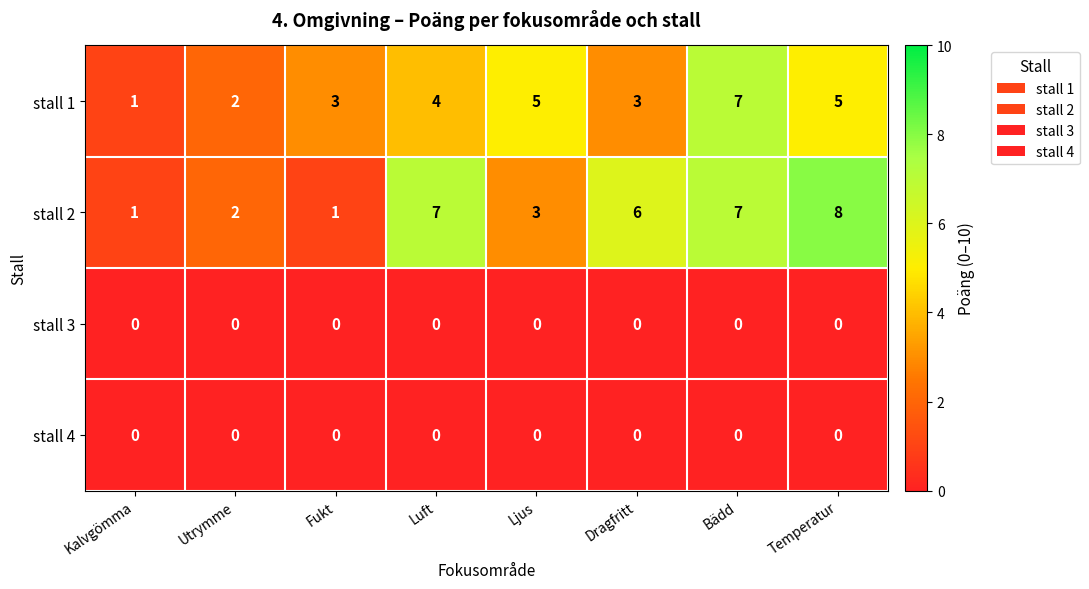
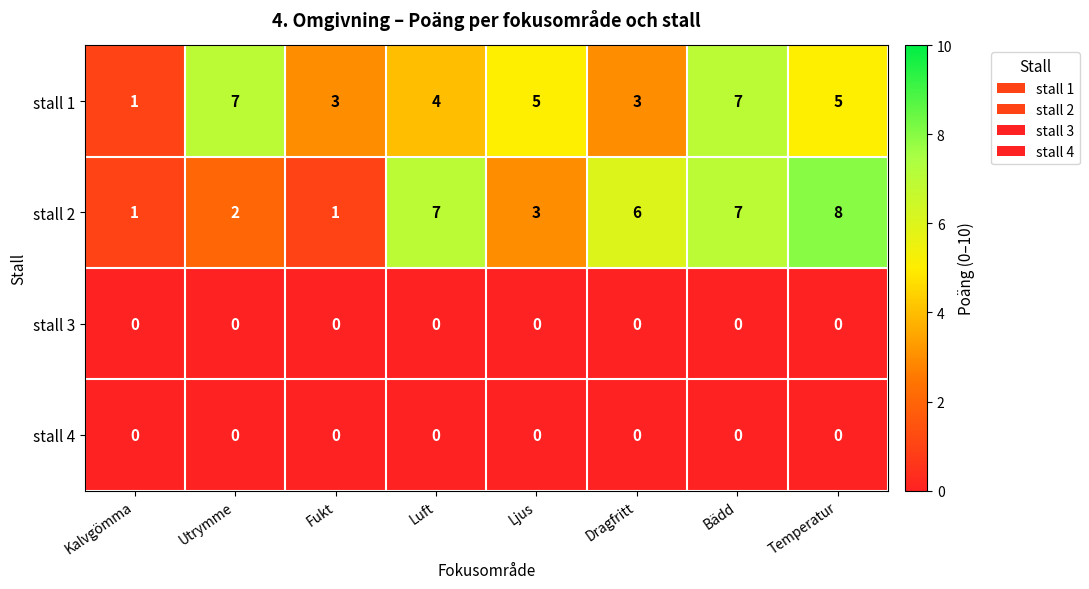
  {
    "stall 1": {
      "Kalvgömma": 1,
-     "Utrymme": 2,
+     "Utrymme": 7,
      "Fukt": 3,
      "Luft": 4,
      "Ljus": 5,
      "Dragfritt": 3,
      "Bädd": 7,
      "Temperatur": 5
    },
    "stall 2": {
      "Kalvgömma": 1,
      "Utrymme": 2,
      "Fukt": 1,
      "Luft": 7,
      "Ljus": 3,
      "Dragfritt": 6,
      "Bädd": 7,
      "Temperatur": 8
    },
    "stall 3": {
      "Kalvgömma": 0,
      "Utrymme": 0,
      "Fukt": 0,
      "Luft": 0,
      "Ljus": 0,
      "Dragfritt": 0,
      "Bädd": 0,
      "Temperatur": 0
    },
    "stall 4": {
      "Kalvgömma": 0,
      "Utrymme": 0,
      "Fukt": 0,
      "Luft": 0,
      "Ljus": 0,
      "Dragfritt": 0,
      "Bädd": 0,
      "Temperatur": 0
    }
  }
